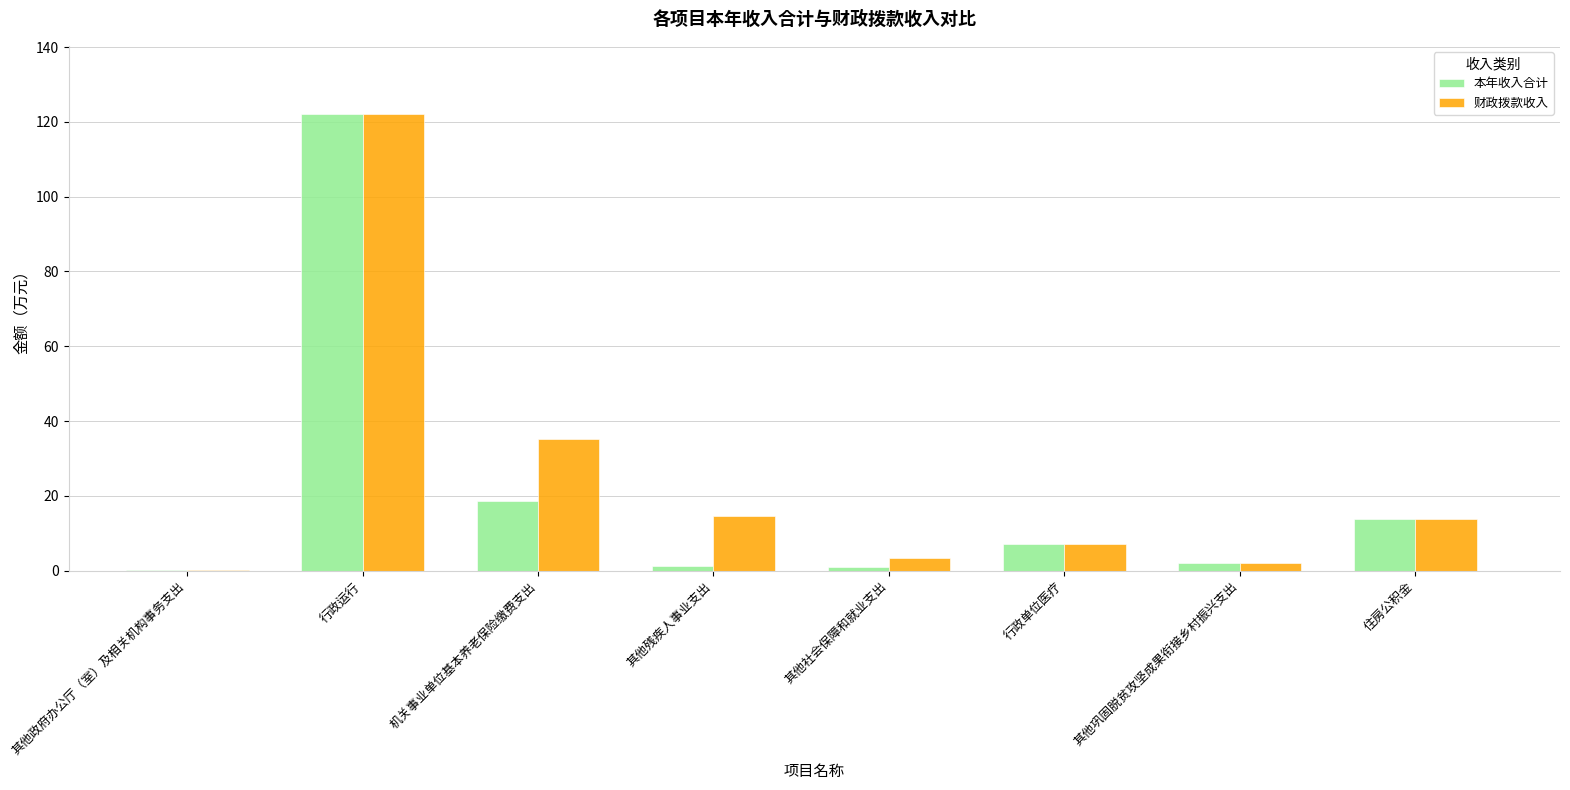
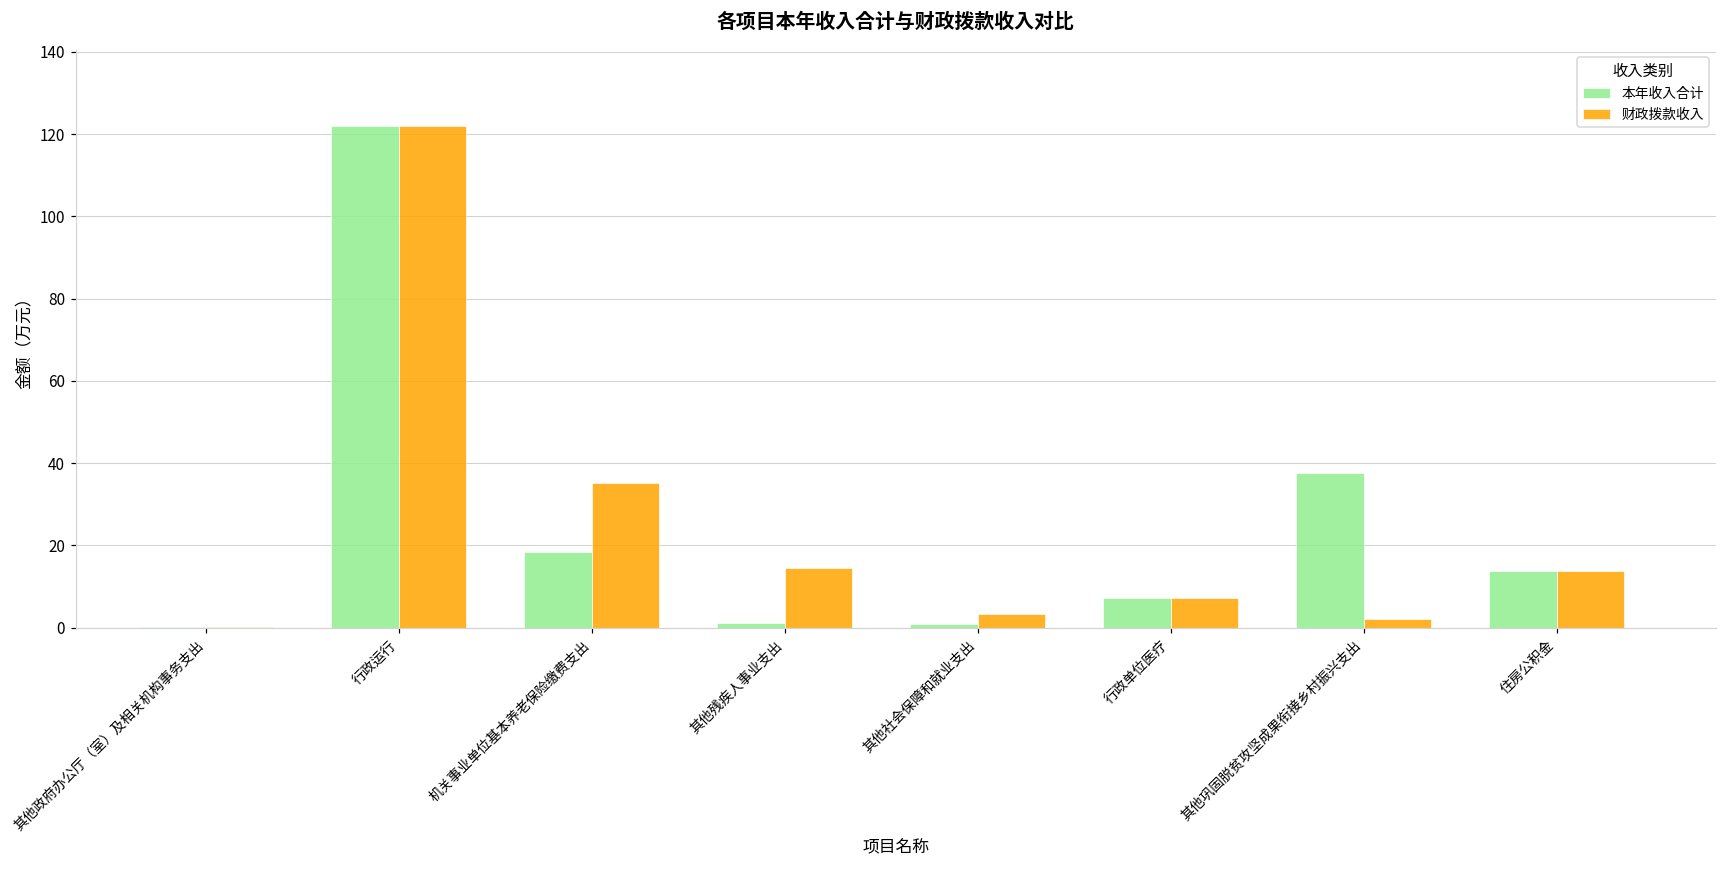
  {
    "本年收入合计": {
      "行政运行": 122,
      "机关事业单位基本养老保险缴费支出": 19,
      "其他残疾人事业支出": 1,
      "其他社会保障和就业支出": 1,
      "行政单位医疗": 7,
-     "其他巩固脱贫攻坚成果衔接乡村振兴支出": 2,
+     "其他巩固脱贫攻坚成果衔接乡村振兴支出": 38,
      "住房公积金": 14
    },
    "财政拨款收入": {
      "行政运行": 122,
      "机关事业单位基本养老保险缴费支出": 35,
      "其他残疾人事业支出": 15,
      "其他社会保障和就业支出": 3,
      "行政单位医疗": 7,
      "其他巩固脱贫攻坚成果衔接乡村振兴支出": 2,
      "住房公积金": 14
    }
  }
